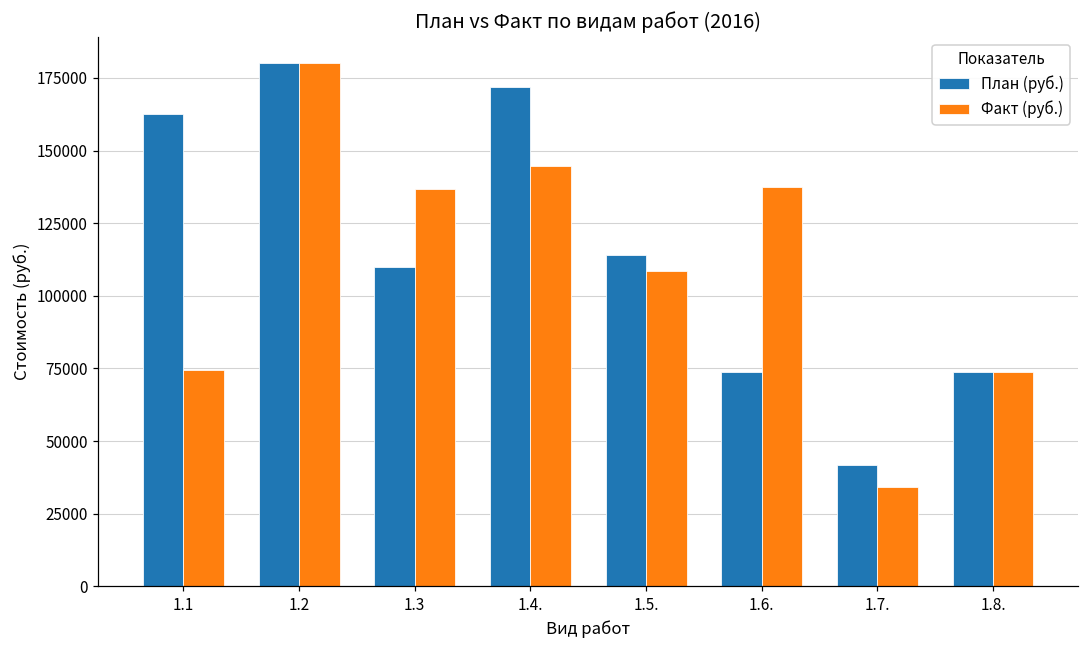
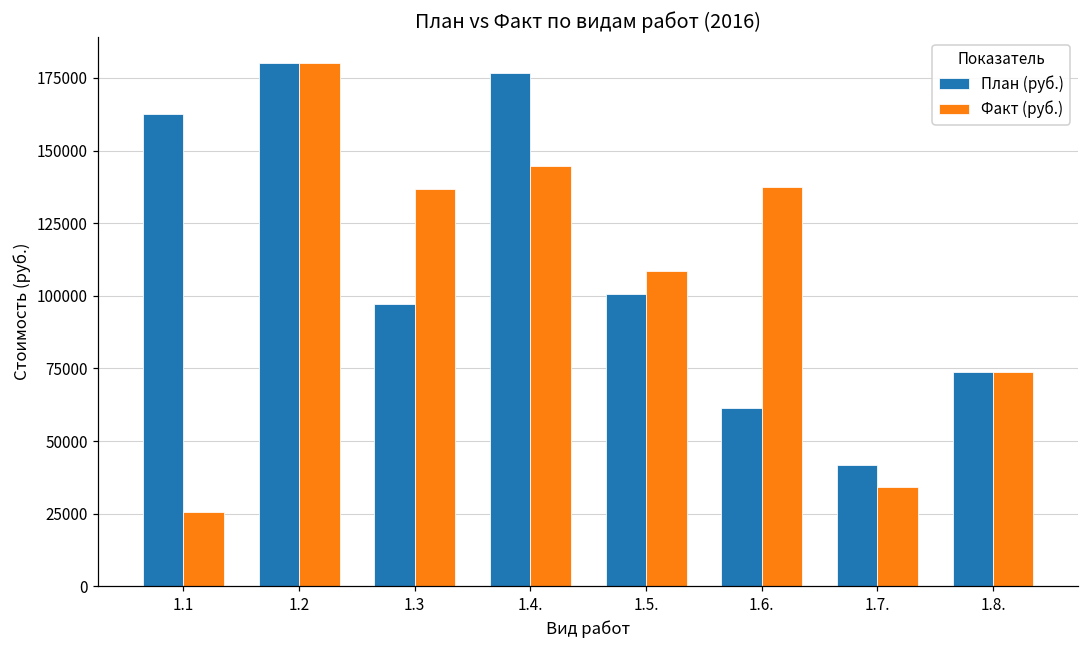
  {
    "План (руб.)": {
      "1.1": 162000,
      "1.2": 180000,
-     "1.3": 110000,
-     "1.4.": 172000,
-     "1.5.": 114000,
-     "1.6.": 74000,
+     "1.3": 97000,
+     "1.4.": 177000,
+     "1.5.": 100000,
+     "1.6.": 61000,
      "1.7.": 42000,
      "1.8.": 74000
    },
    "Факт (руб.)": {
-     "1.1": 74000,
+     "1.1": 26000,
      "1.2": 180000,
      "1.3": 137000,
      "1.4.": 145000,
      "1.5.": 109000,
      "1.6.": 137000,
      "1.7.": 34000,
      "1.8.": 74000
    }
  }
